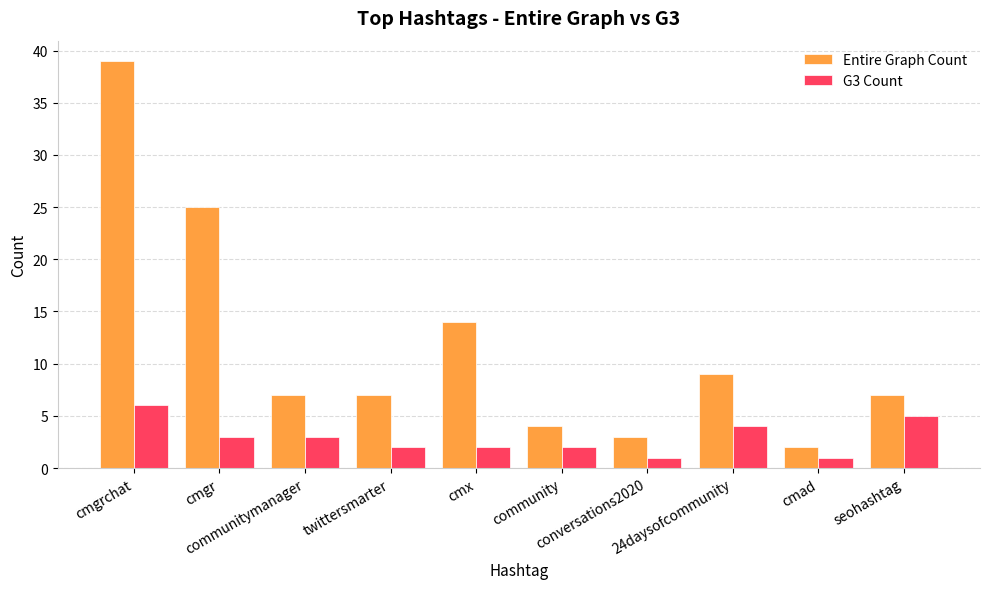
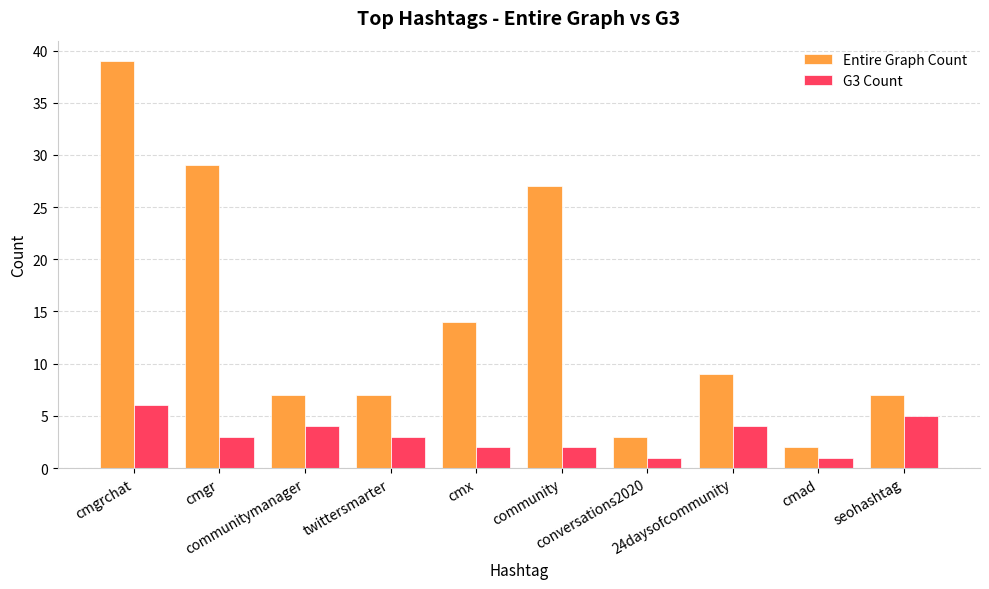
  {
    "Entire Graph Count": {
      "cmgrchat": 39,
-     "cmgr": 25,
+     "cmgr": 29,
      "communitymanager": 7,
      "twittersmarter": 7,
      "cmx": 14,
-     "community": 4,
+     "community": 27,
      "conversations2020": 3,
      "24daysofcommunity": 9,
      "cmad": 2,
      "seohashtag": 7
    },
    "G3 Count": {
      "cmgrchat": 6,
      "cmgr": 3,
-     "communitymanager": 3,
-     "twittersmarter": 2,
+     "communitymanager": 4,
+     "twittersmarter": 3,
      "cmx": 2,
      "community": 2,
      "conversations2020": 1,
      "24daysofcommunity": 4,
      "cmad": 1,
      "seohashtag": 5
    }
  }
